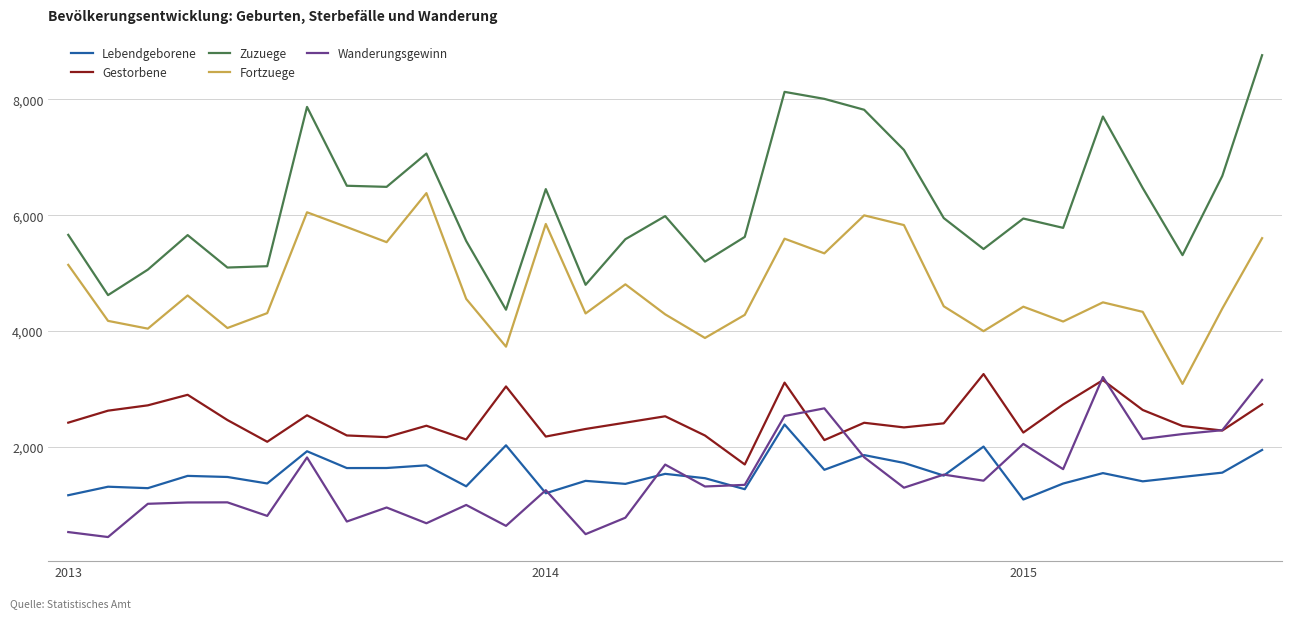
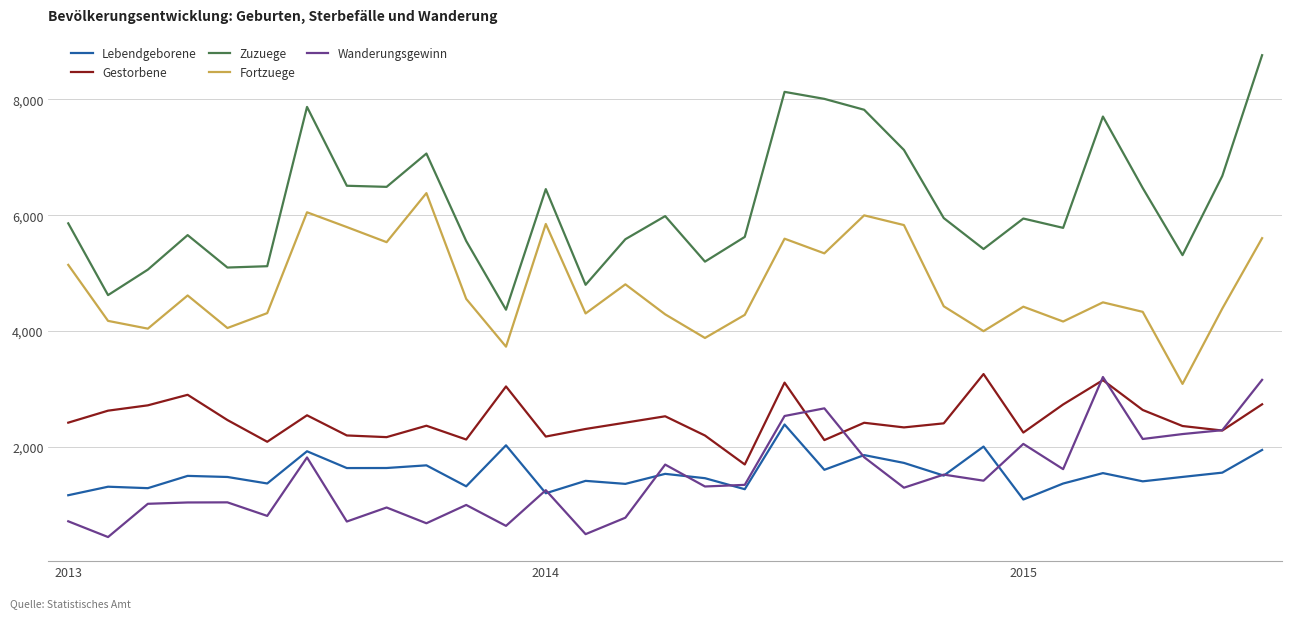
  {
    "Lebendgeborene": {
      "2013": "1,200",
      "2014": "1,200",
      "2015": "1,100"
    },
    "Gestorbene": {
      "2013": "2,400",
      "2014": "2,200",
      "2015": "2,200"
    },
    "Zuzuege": {
-     "2013": "5,700",
+     "2013": "5,900",
      "2014": "6,500",
      "2015": "5,900"
    },
    "Fortzuege": {
      "2013": "5,100",
      "2014": "5,900",
      "2015": "4,400"
    },
    "Wanderungsgewinn": {
-     "2013": "500",
+     "2013": "700",
      "2014": "1,300",
      "2015": "2,100"
    }
  }
